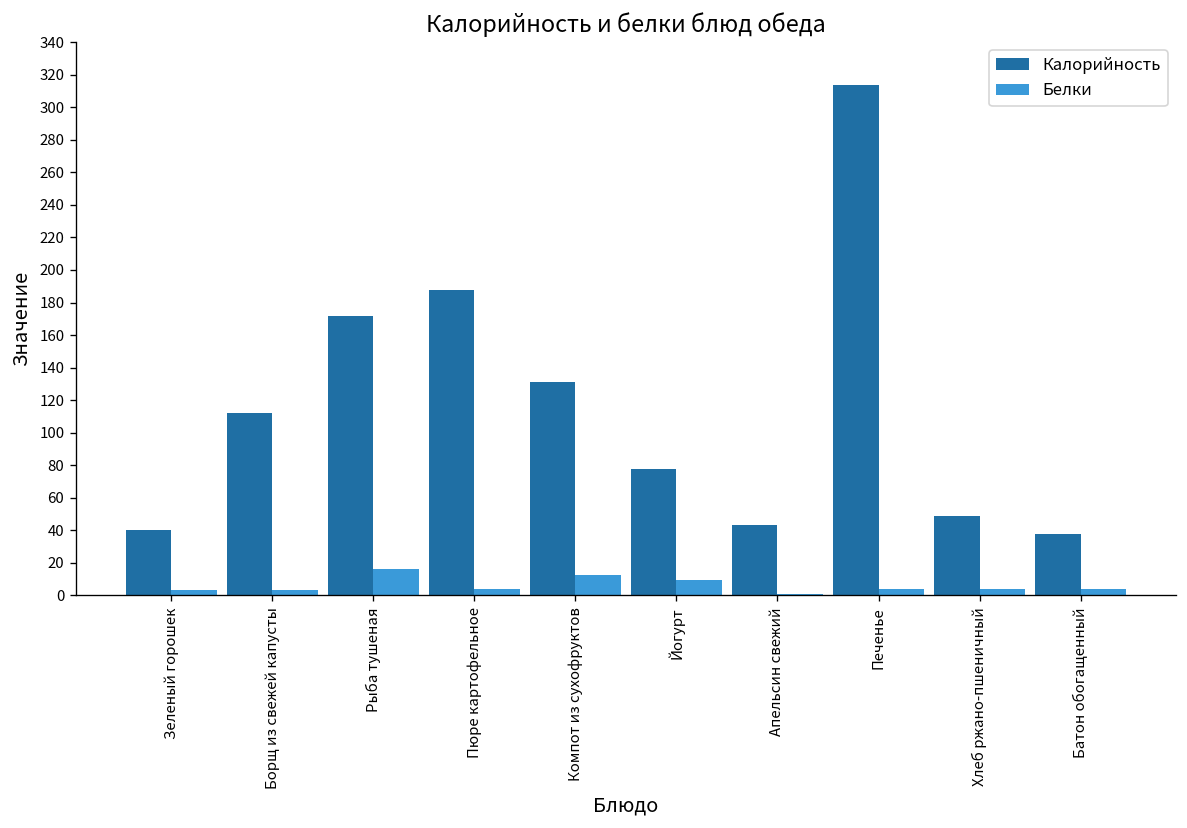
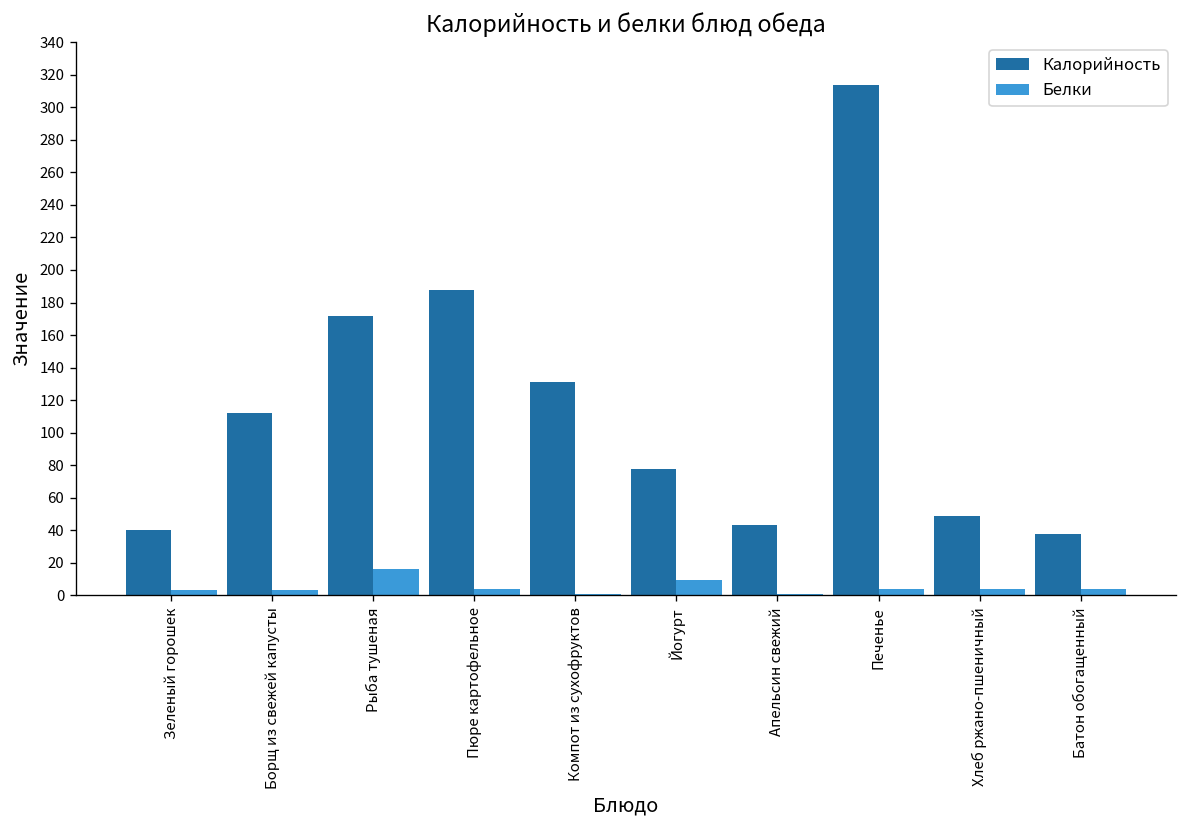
  {
    "Калорийность": {
      "Зеленый горошек": 40,
      "Борщ из свежей капусты": 112,
      "Рыба тушеная": 172,
      "Пюре картофельное": 188,
      "Компот из сухофруктов": 131,
      "Йогурт": 78,
      "Апельсин свежий": 43,
      "Печенье": 314,
      "Хлеб ржано-пшеничный": 49,
      "Батон обогащенный": 38
    },
    "Белки": {
      "Зеленый горошек": 3,
      "Борщ из свежей капусты": 3,
      "Рыба тушеная": 16,
      "Пюре картофельное": 4,
-     "Компот из сухофруктов": 13,
+     "Компот из сухофруктов": 1,
      "Йогурт": 10,
      "Печенье": 4,
      "Хлеб ржано-пшеничный": 4,
      "Батон обогащенный": 4
    }
  }
